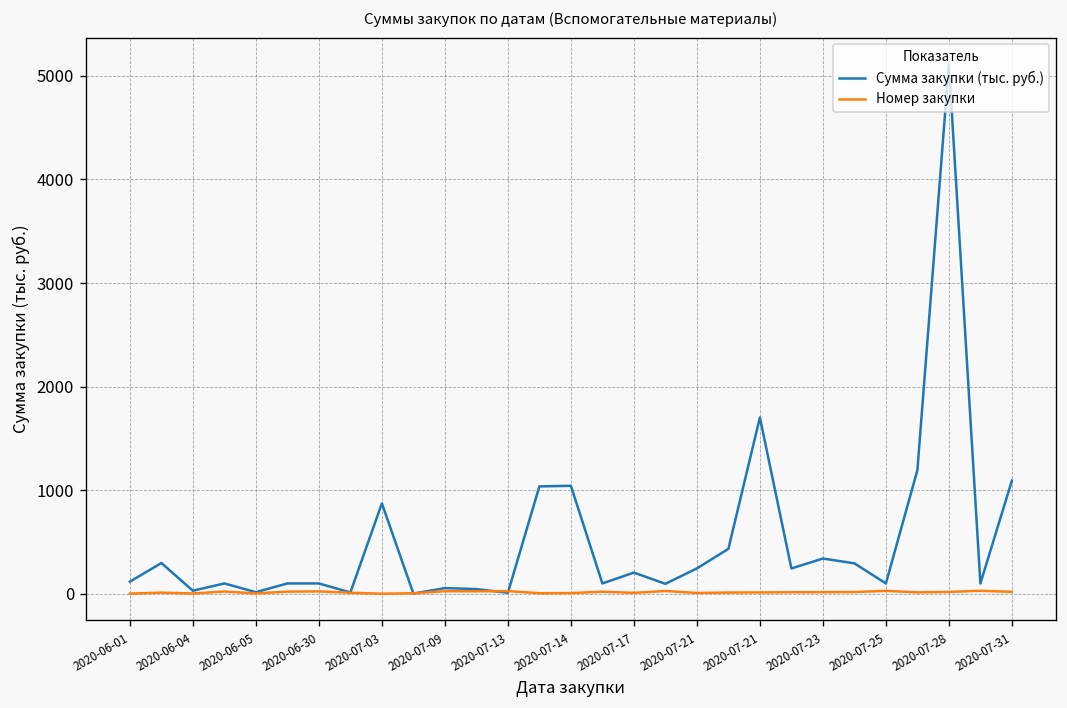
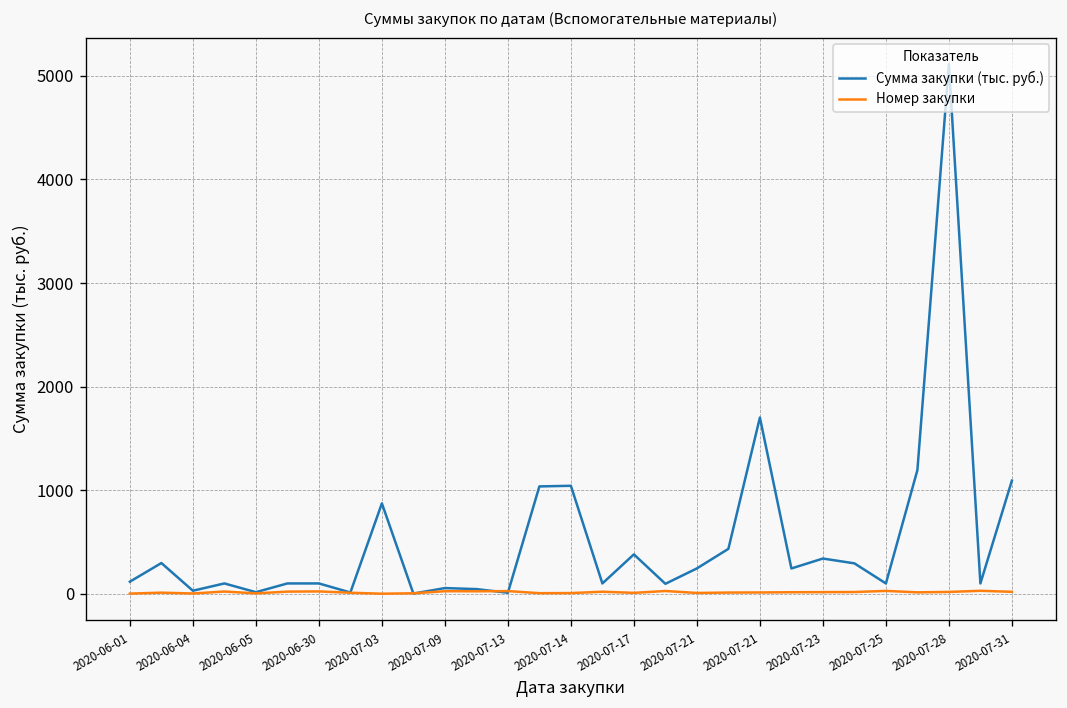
  {
    "Сумма закупки (тыс. руб.)": {
      "2020-06-30": 100,
      "2020-07-03": 900,
      "2020-07-09": 100,
-     "2020-07-17": 200,
+     "2020-07-17": 400,
      "2020-07-31": 1100
    },
    "Номер закупки": {
      "2020-06-30": 0,
      "2020-07-03": 0,
      "2020-07-09": 0,
      "2020-07-17": 0,
      "2020-07-31": 0
    }
  }
